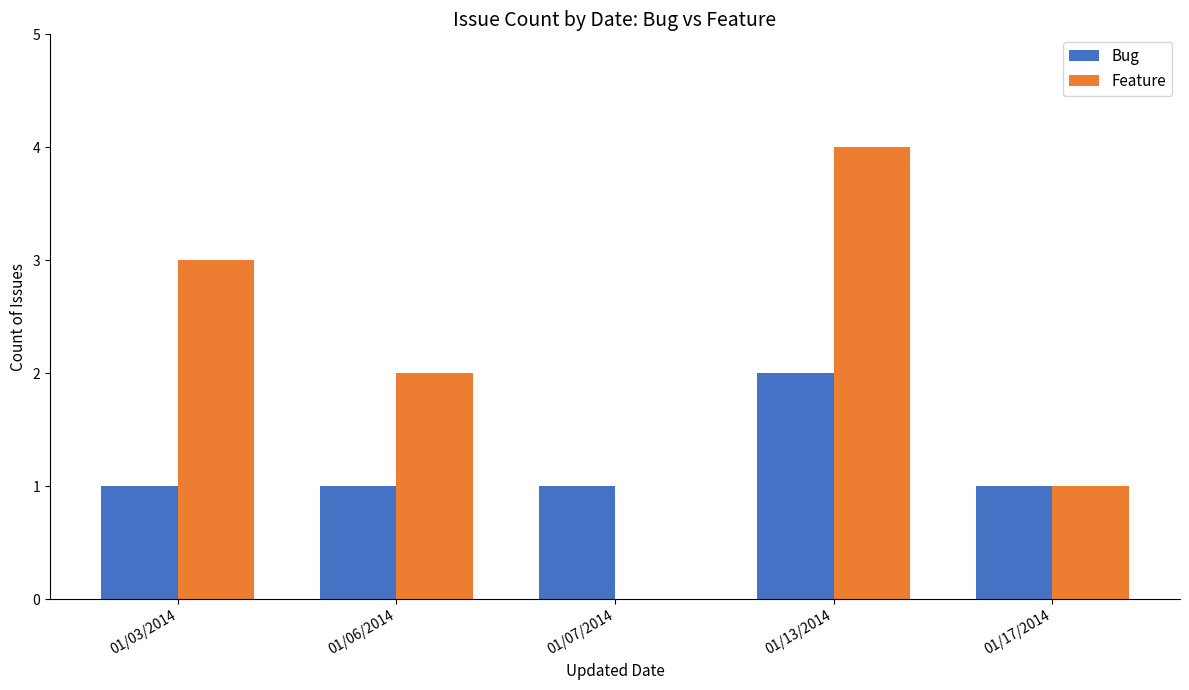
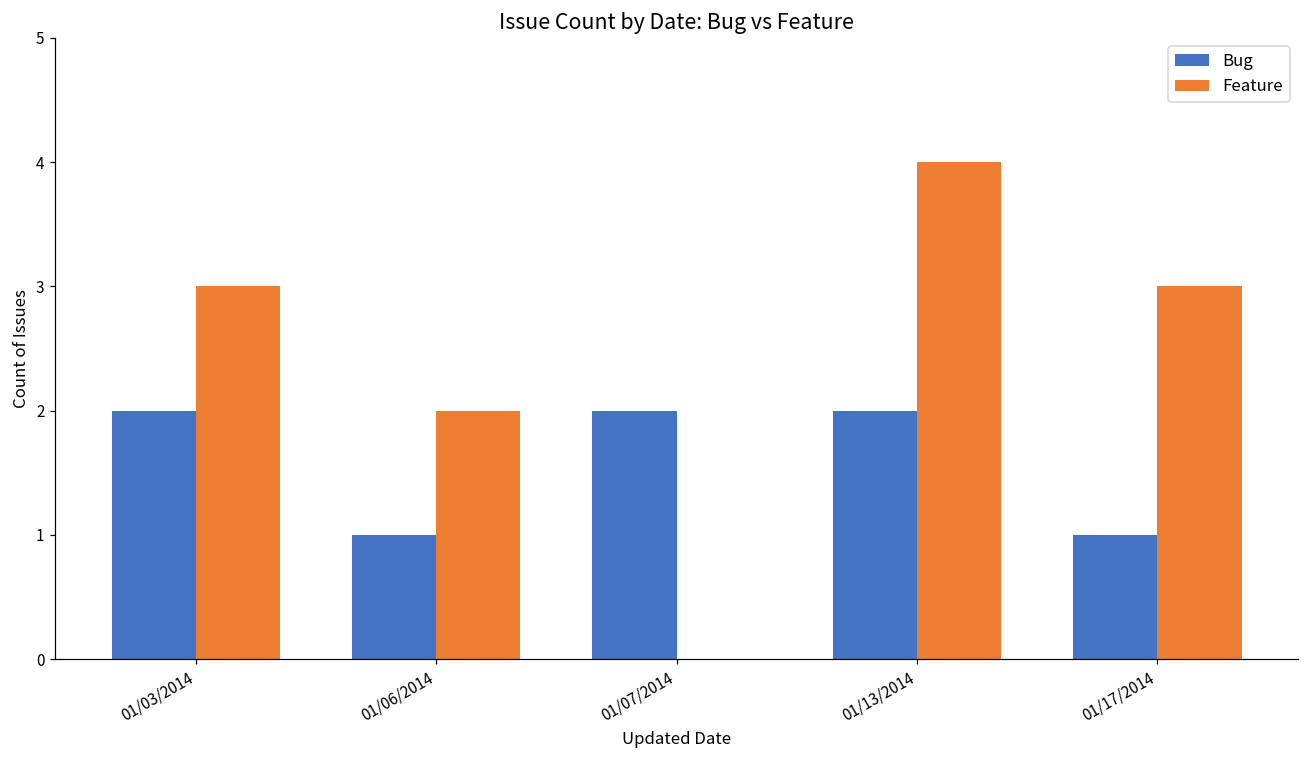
  {
    "Bug": {
-     "01/03/2014": 1,
+     "01/03/2014": 2,
      "01/06/2014": 1,
-     "01/07/2014": 1,
+     "01/07/2014": 2,
      "01/13/2014": 2,
      "01/17/2014": 1
    },
    "Feature": {
      "01/03/2014": 3,
      "01/06/2014": 2,
      "01/07/2014": 0,
      "01/13/2014": 4,
-     "01/17/2014": 1
+     "01/17/2014": 3
    }
  }
